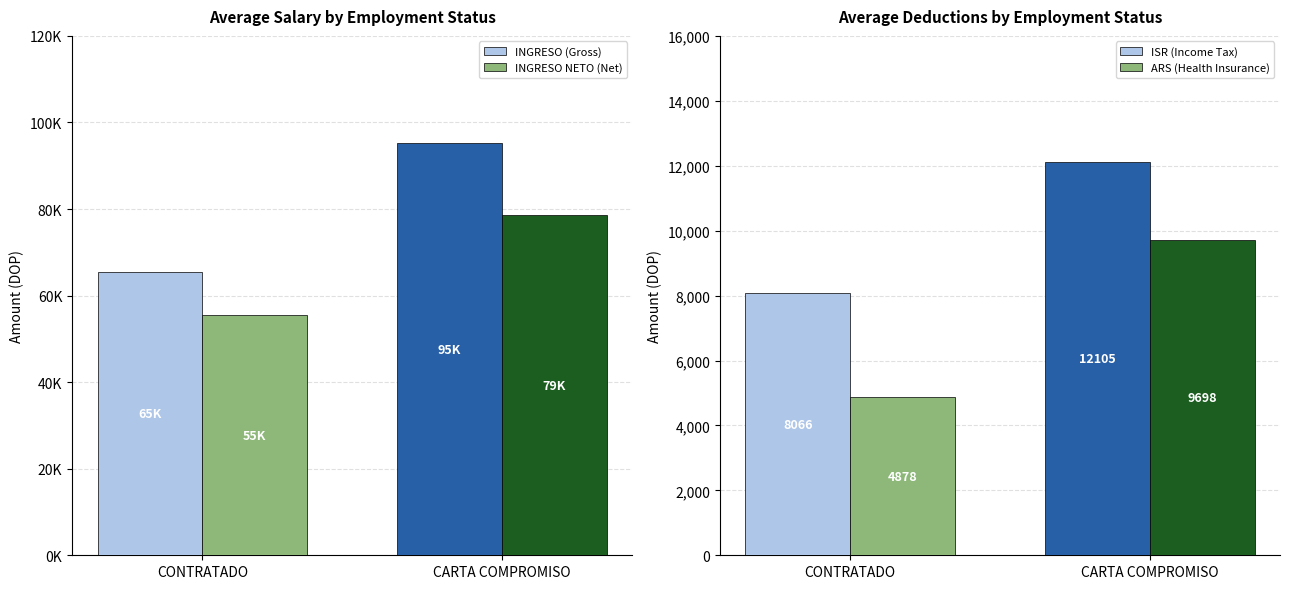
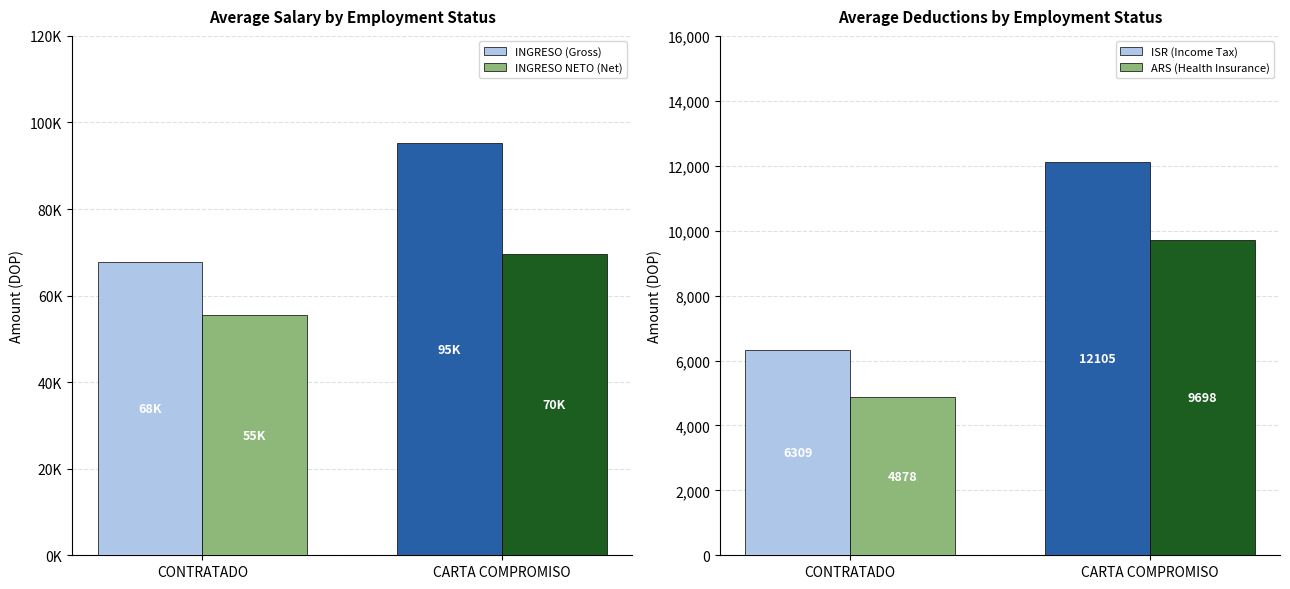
  {
    "Average Salary by Employment Status": {
      "INGRESO (Gross)": {
-       "CONTRATADO": "65K",
+       "CONTRATADO": "68K",
        "CARTA COMPROMISO": "95K"
      },
      "INGRESO NETO (Net)": {
        "CONTRATADO": "55K",
-       "CARTA COMPROMISO": "79K"
+       "CARTA COMPROMISO": "70K"
      }
    },
    "Average Deductions by Employment Status": {
      "ISR (Income Tax)": {
-       "CONTRATADO": "8066",
+       "CONTRATADO": "6309",
        "CARTA COMPROMISO": "12105"
      },
      "ARS (Health Insurance)": {
        "CONTRATADO": "4878",
        "CARTA COMPROMISO": "9698"
      }
    }
  }
